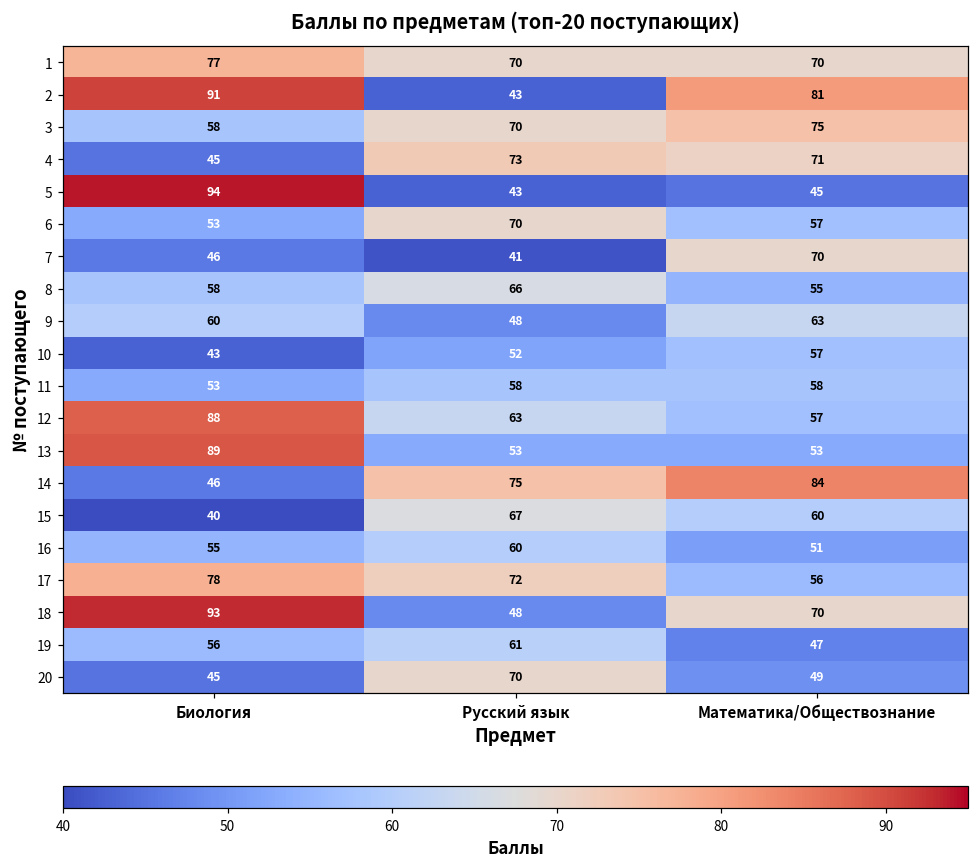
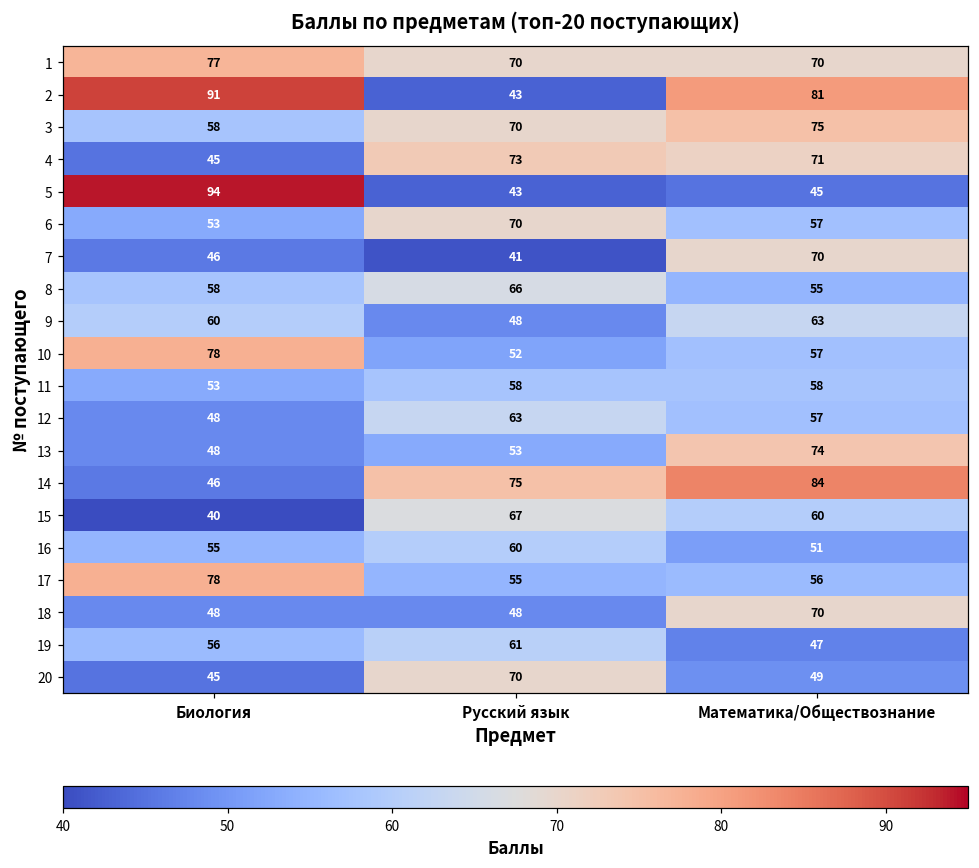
  {
    "1": {
      "Биология": 77,
      "Русский язык": 70,
      "Математика/Обществознание": 70
    },
    "2": {
      "Биология": 91,
      "Русский язык": 43,
      "Математика/Обществознание": 81
    },
    "3": {
      "Биология": 58,
      "Русский язык": 70,
      "Математика/Обществознание": 75
    },
    "4": {
      "Биология": 45,
      "Русский язык": 73,
      "Математика/Обществознание": 71
    },
    "5": {
      "Биология": 94,
      "Русский язык": 43,
      "Математика/Обществознание": 45
    },
    "6": {
      "Биология": 53,
      "Русский язык": 70,
      "Математика/Обществознание": 57
    },
    "7": {
      "Биология": 46,
      "Русский язык": 41,
      "Математика/Обществознание": 70
    },
    "8": {
      "Биология": 58,
      "Русский язык": 66,
      "Математика/Обществознание": 55
    },
    "9": {
      "Биология": 60,
      "Русский язык": 48,
      "Математика/Обществознание": 63
    },
    "10": {
-     "Биология": 43,
+     "Биология": 78,
      "Русский язык": 52,
      "Математика/Обществознание": 57
    },
    "11": {
      "Биология": 53,
      "Русский язык": 58,
      "Математика/Обществознание": 58
    },
    "12": {
-     "Биология": 88,
+     "Биология": 48,
      "Русский язык": 63,
      "Математика/Обществознание": 57
    },
    "13": {
-     "Биология": 89,
+     "Биология": 48,
      "Русский язык": 53,
-     "Математика/Обществознание": 53
+     "Математика/Обществознание": 74
    },
    "14": {
      "Биология": 46,
      "Русский язык": 75,
      "Математика/Обществознание": 84
    },
    "15": {
      "Биология": 40,
      "Русский язык": 67,
      "Математика/Обществознание": 60
    },
    "16": {
      "Биология": 55,
      "Русский язык": 60,
      "Математика/Обществознание": 51
    },
    "17": {
      "Биология": 78,
-     "Русский язык": 72,
+     "Русский язык": 55,
      "Математика/Обществознание": 56
    },
    "18": {
-     "Биология": 93,
+     "Биология": 48,
      "Русский язык": 48,
      "Математика/Обществознание": 70
    },
    "19": {
      "Биология": 56,
      "Русский язык": 61,
      "Математика/Обществознание": 47
    },
    "20": {
      "Биология": 45,
      "Русский язык": 70,
      "Математика/Обществознание": 49
    }
  }
